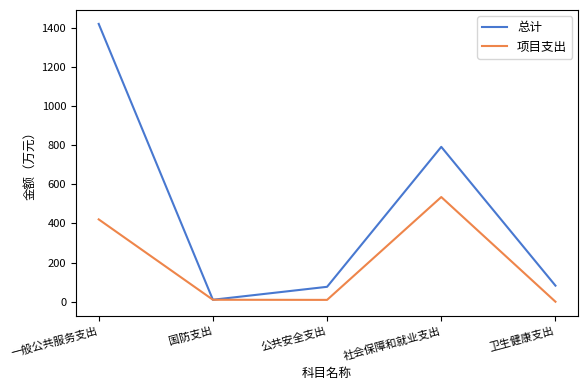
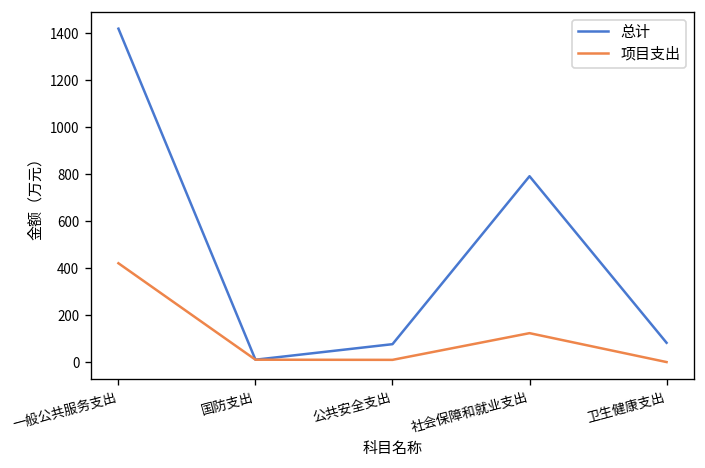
  {
    "总计": {
      "一般公共服务支出": 1420,
      "公共安全支出": 80,
      "社会保障和就业支出": 790,
      "卫生健康支出": 80
    },
    "项目支出": {
      "一般公共服务支出": 420,
      "公共安全支出": 10,
-     "社会保障和就业支出": 540,
+     "社会保障和就业支出": 120,
      "卫生健康支出": 0
    }
  }
